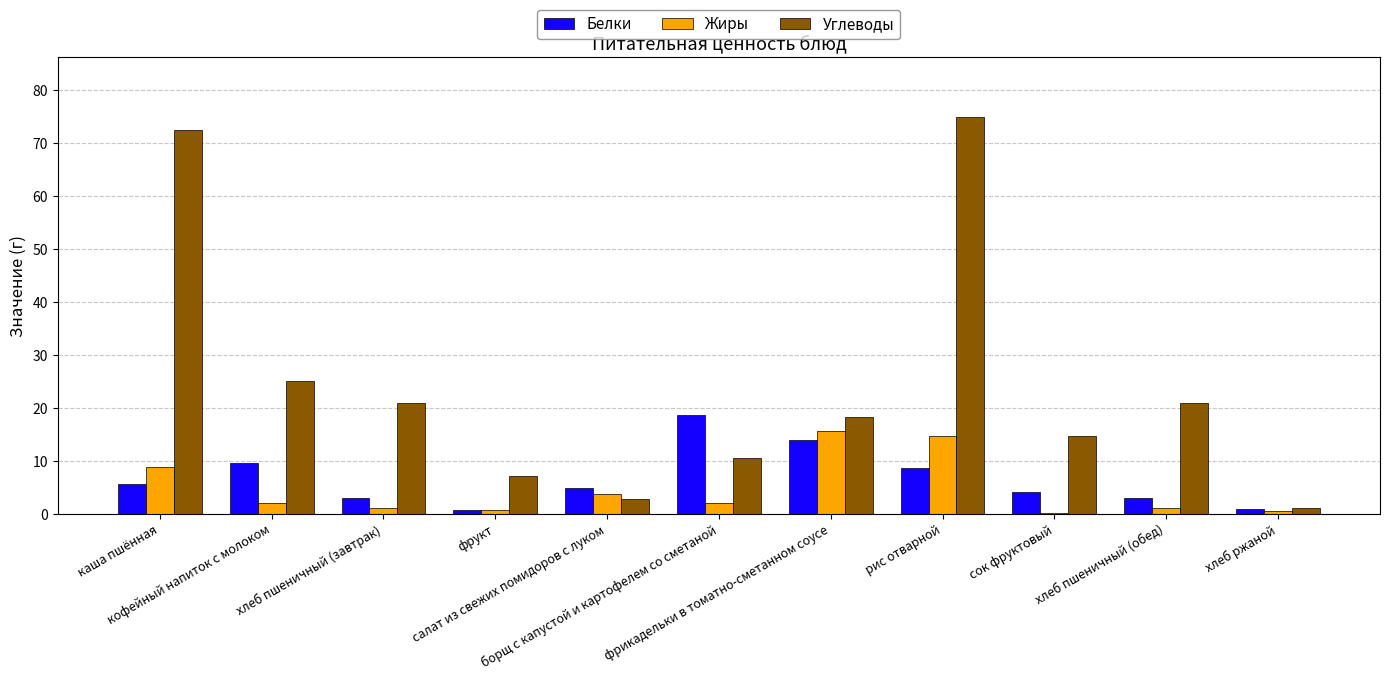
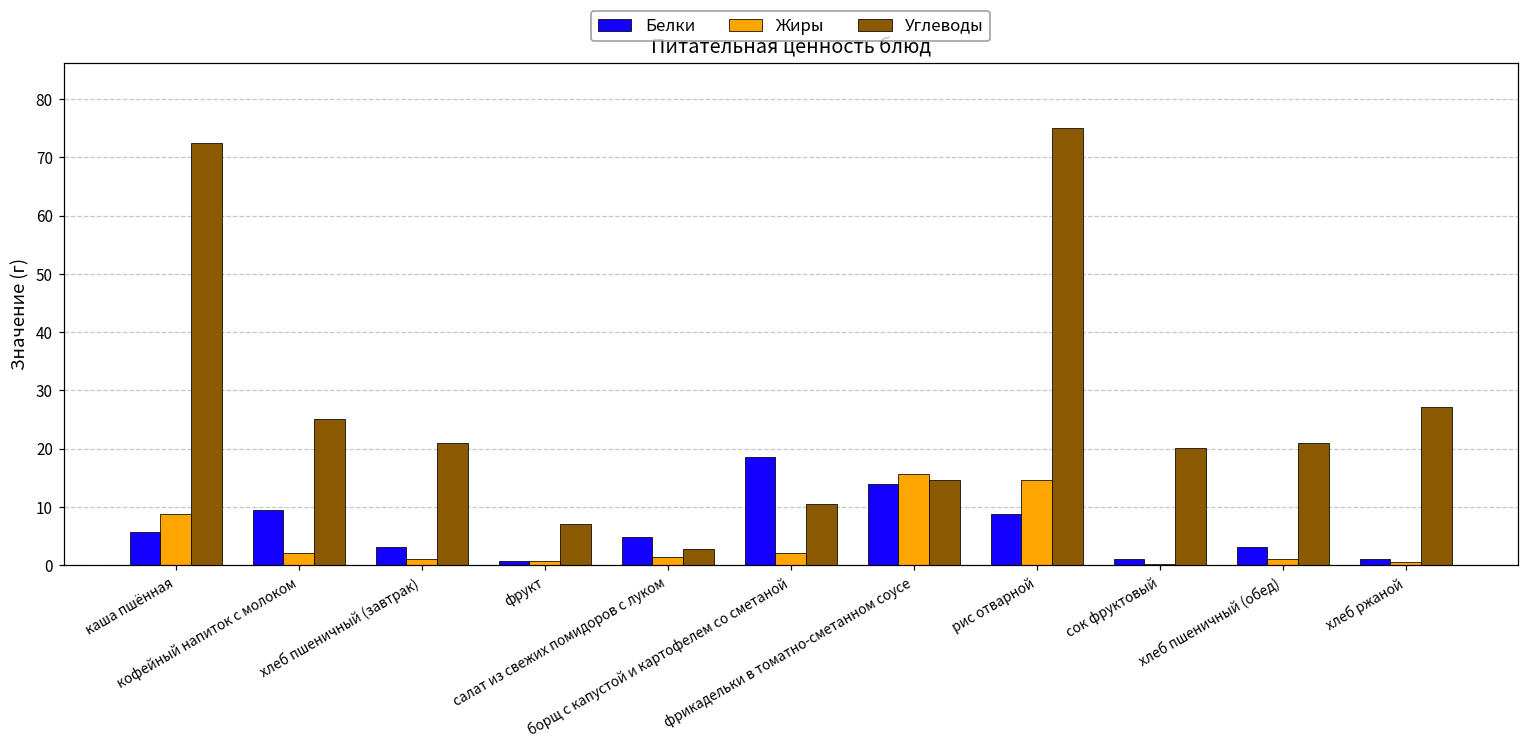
  {
    "Белки": {
      "каша пшённая": 6,
      "кофейный напиток с молоком": 10,
      "хлеб пшеничный (завтрак)": 3,
      "фрукт": 1,
      "салат из свежих помидоров с луком": 5,
      "борщ с капустой и картофелем со сметаной": 19,
      "фрикадельки в томатно-сметанном соусе": 14,
      "рис отварной": 9,
-     "сок фруктовый": 4,
+     "сок фруктовый": 1,
      "хлеб пшеничный (обед)": 3,
      "хлеб ржаной": 1
    },
    "Жиры": {
      "каша пшённая": 9,
      "кофейный напиток с молоком": 2,
      "хлеб пшеничный (завтрак)": 1,
      "фрукт": 1,
-     "салат из свежих помидоров с луком": 4,
+     "салат из свежих помидоров с луком": 1,
      "борщ с капустой и картофелем со сметаной": 2,
      "фрикадельки в томатно-сметанном соусе": 16,
      "рис отварной": 15,
      "хлеб пшеничный (обед)": 1,
      "хлеб ржаной": 0
    },
    "Углеводы": {
      "каша пшённая": 72,
      "кофейный напиток с молоком": 25,
      "хлеб пшеничный (завтрак)": 21,
      "фрукт": 7,
      "салат из свежих помидоров с луком": 3,
      "борщ с капустой и картофелем со сметаной": 11,
-     "фрикадельки в томатно-сметанном соусе": 18,
+     "фрикадельки в томатно-сметанном соусе": 15,
      "рис отварной": 75,
-     "сок фруктовый": 15,
+     "сок фруктовый": 20,
      "хлеб пшеничный (обед)": 21,
-     "хлеб ржаной": 1
+     "хлеб ржаной": 27
    }
  }
